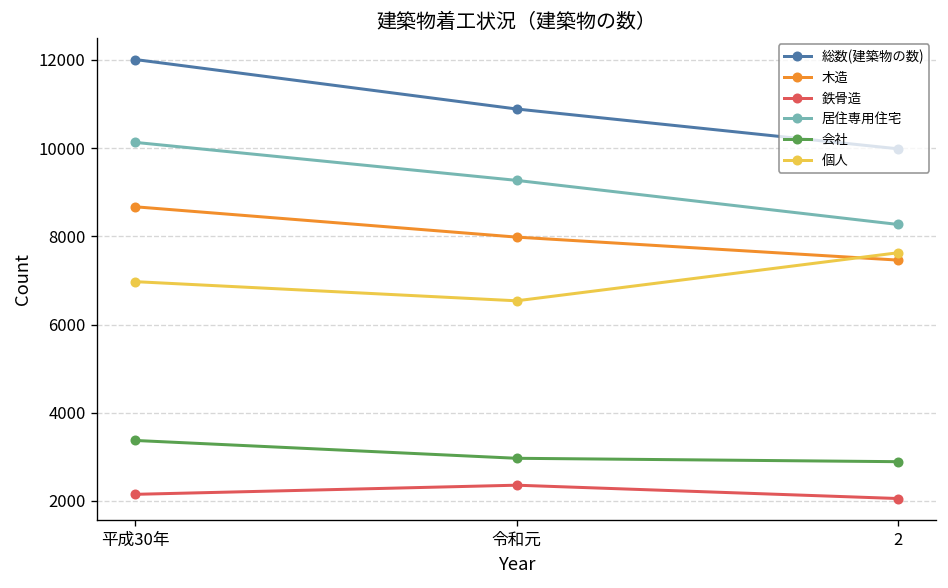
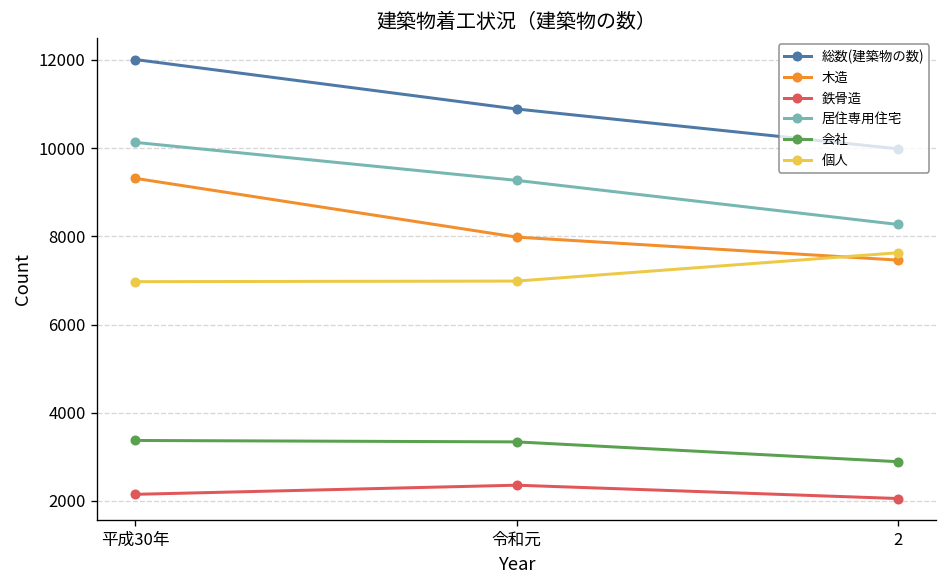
  {
    "総数(建築物の数)": {
      "平成30年": 12000,
      "令和元": 10900
    },
    "木造": {
-     "平成30年": 8700,
+     "平成30年": 9300,
      "令和元": 8000,
      "2": 7500
    },
    "鉄骨造": {
      "平成30年": 2200,
      "令和元": 2400,
      "2": 2100
    },
    "居住専用住宅": {
      "平成30年": 10100,
      "令和元": 9300,
      "2": 8300
    },
    "会社": {
      "平成30年": 3400,
-     "令和元": 3000,
+     "令和元": 3300,
      "2": 2900
    },
    "個人": {
      "平成30年": 7000,
-     "令和元": 6500,
+     "令和元": 7000,
      "2": 7600
    }
  }
